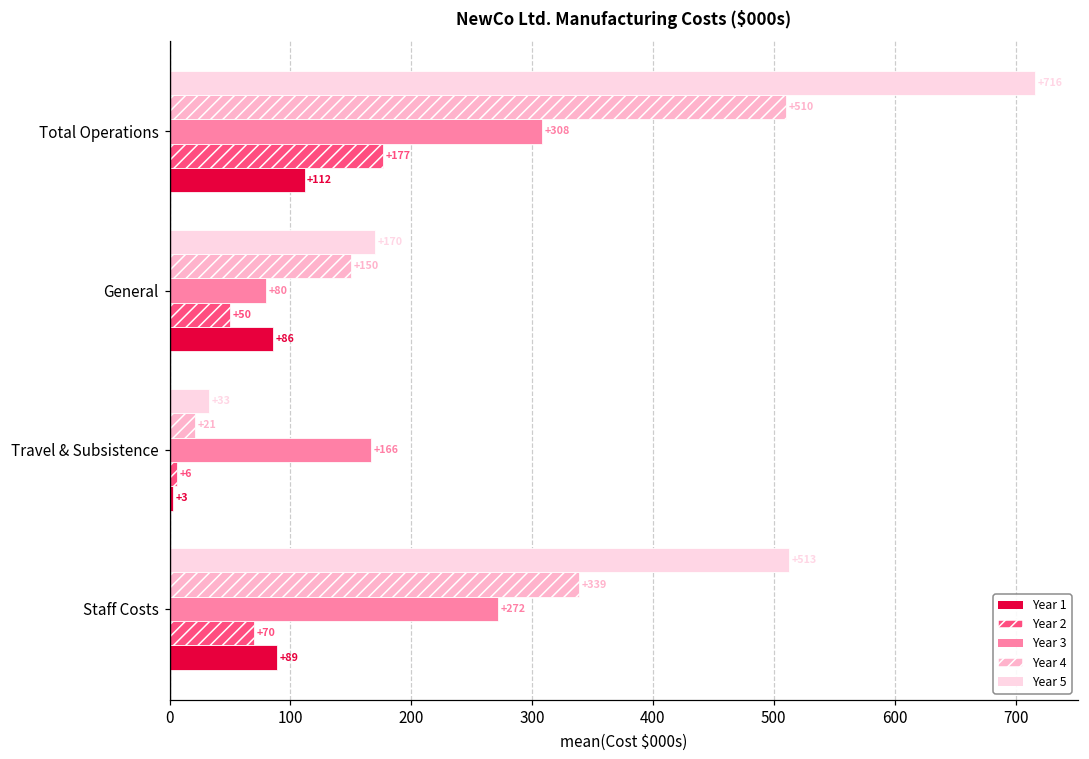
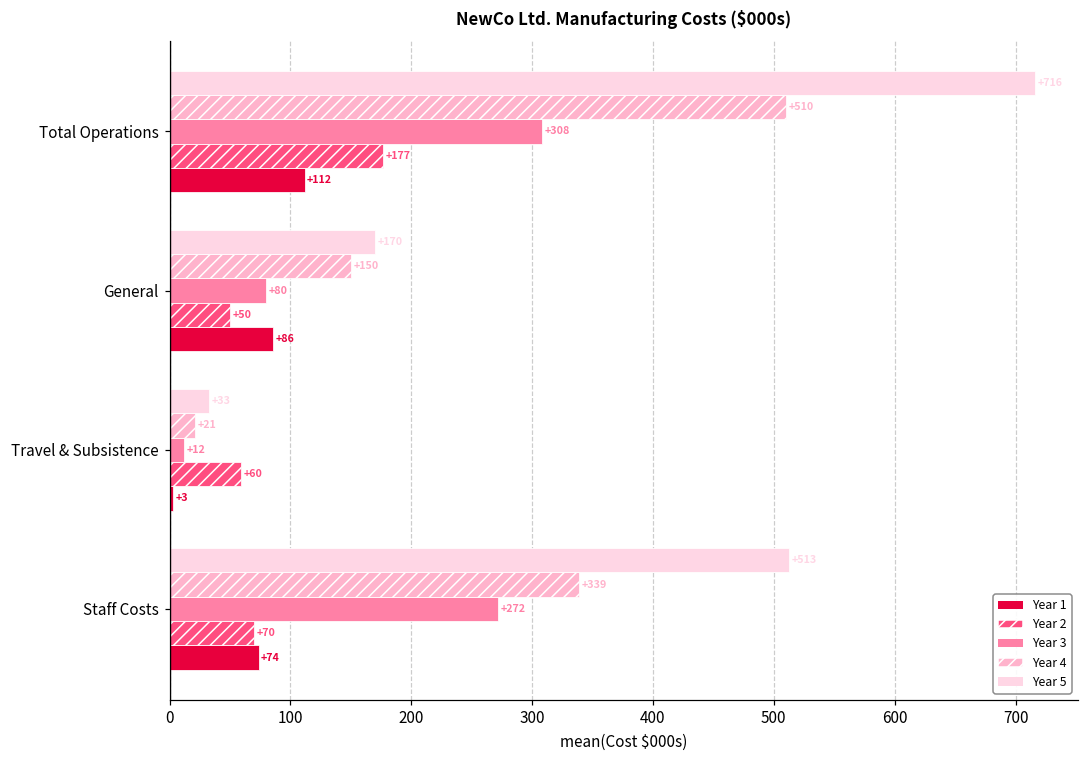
  {
    "Year 1": {
      "Total Operations": "+112",
      "General": "+86",
      "Travel & Subsistence": "+3",
-     "Staff Costs": "+89"
+     "Staff Costs": "+74"
    },
    "Year 2": {
      "Total Operations": "+177",
      "General": "+50",
-     "Travel & Subsistence": "+6",
+     "Travel & Subsistence": "+60",
      "Staff Costs": "+70"
    },
    "Year 3": {
      "Total Operations": "+308",
      "General": "+80",
-     "Travel & Subsistence": "+166",
+     "Travel & Subsistence": "+12",
      "Staff Costs": "+272"
    }
  }
